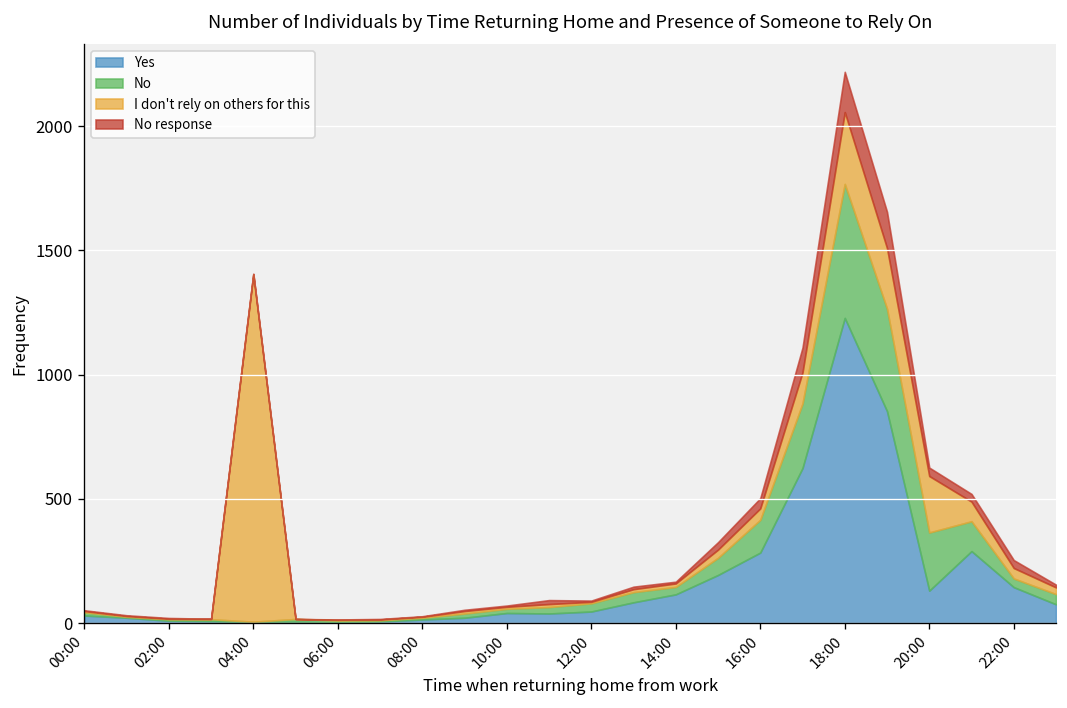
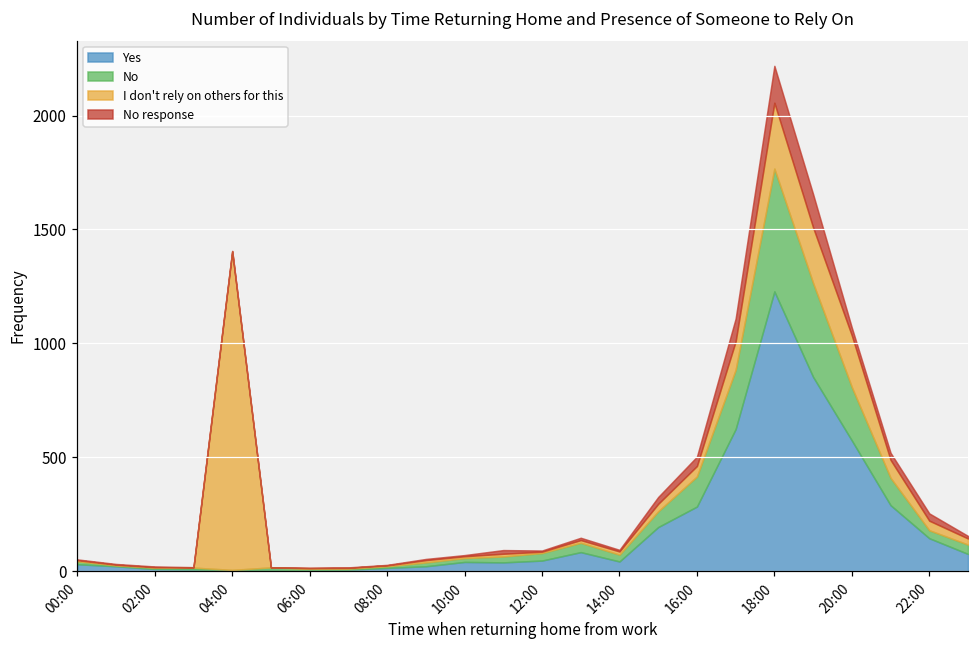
  {
    "Yes": {
      "00:00": 30,
      "10:00": 40,
      "12:00": 50,
-     "14:00": 120,
+     "14:00": 40,
      "16:00": 280,
      "18:00": 1230,
-     "20:00": 130,
+     "20:00": 570,
      "22:00": 150
    },
    "No": {
      "14:00": 30,
      "16:00": 130,
      "18:00": 540,
      "20:00": 230,
      "22:00": 40
    },
    "I don't rely on others for this": {
      "16:00": 50,
      "18:00": 290,
      "20:00": 230,
      "22:00": 40
    },
    "No response": {
      "16:00": 40,
      "18:00": 160,
      "20:00": 30,
      "22:00": 30
    }
  }
